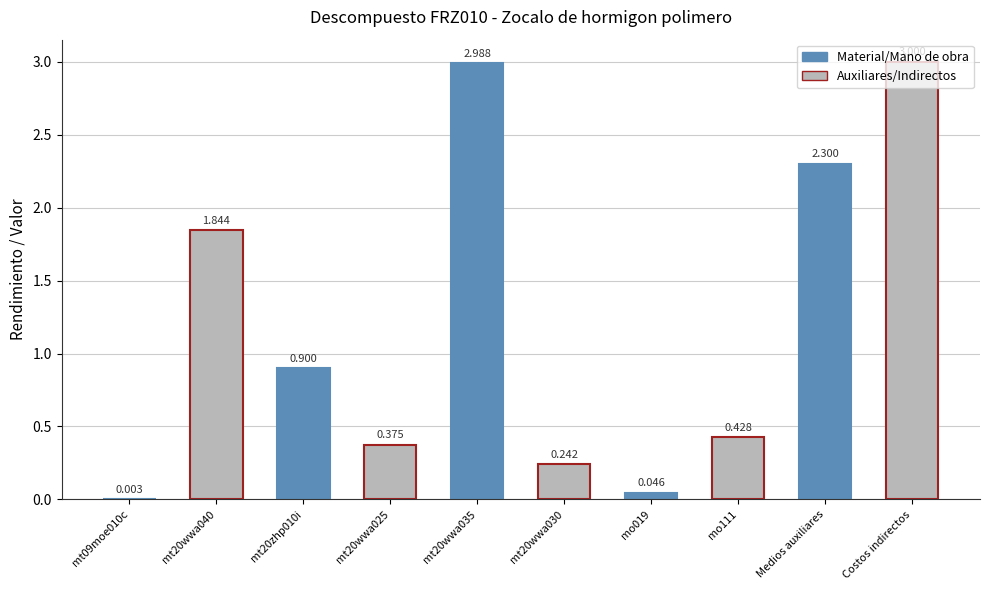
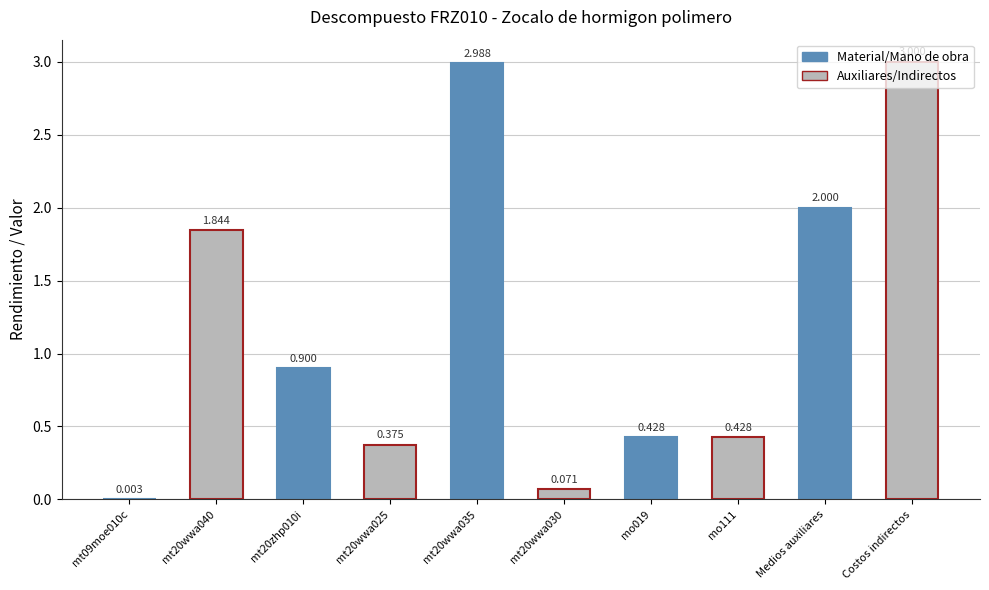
  {
    "mt09moe010c": 0.003,
    "mt20wwa040": 1.844,
    "mt20zhp010i": 0.900,
    "mt20wwa025": 0.375,
    "mt20wwa035": 2.988,
-   "mt20wwa030": 0.242,
-   "mo019": 0.046,
+   "mt20wwa030": 0.071,
+   "mo019": 0.428,
    "mo111": 0.428,
-   "Medios auxiliares": 2.300
+   "Medios auxiliares": 2.000
  }
